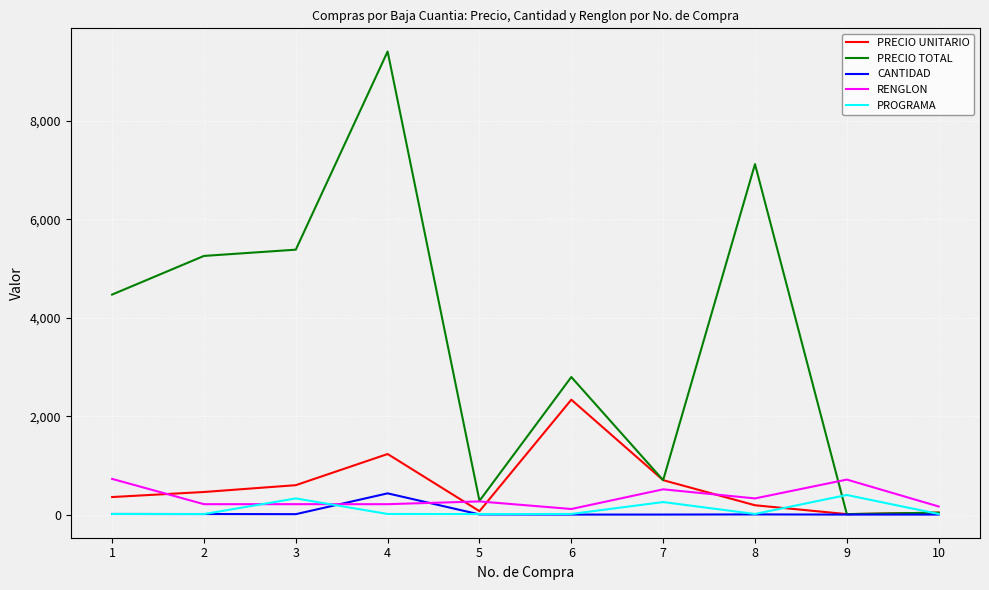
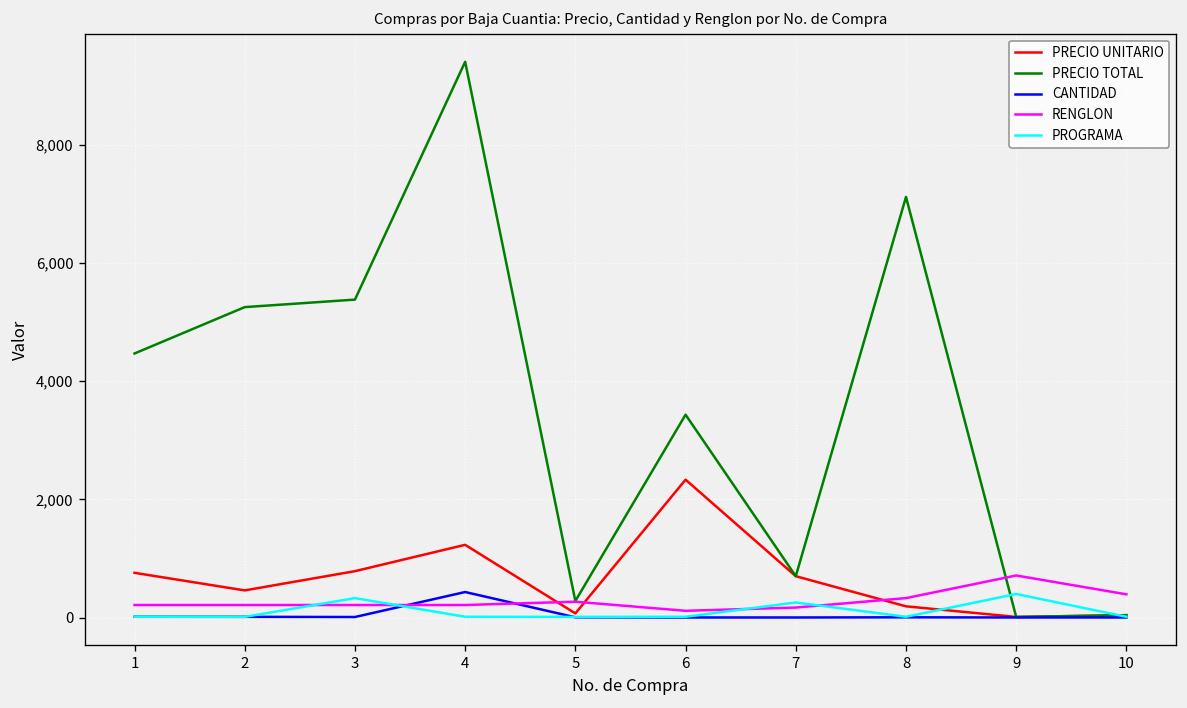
  {
    "PRECIO UNITARIO": {
-     "1": "400",
+     "1": "800",
      "2": "500",
-     "3": "600",
+     "3": "800",
      "4": "1,200",
      "5": "100",
      "6": "2,300",
      "8": "200"
    },
    "PRECIO TOTAL": {
      "1": "4,500",
      "2": "5,300",
      "3": "5,400",
      "4": "9,400",
-     "6": "2,800",
+     "6": "3,400",
      "8": "7,100"
    },
    "CANTIDAD": {
      "3": "0",
      "4": "400",
      "7": "0"
    },
    "RENGLON": {
-     "1": "700",
+     "1": "200",
      "2": "200",
      "3": "200",
      "4": "200",
      "6": "100",
-     "7": "500",
+     "7": "200",
      "8": "300",
      "9": "700",
-     "10": "200"
+     "10": "400"
    },
    "PROGRAMA": {
      "3": "300",
      "4": "0",
      "7": "300",
      "9": "400"
    }
  }
